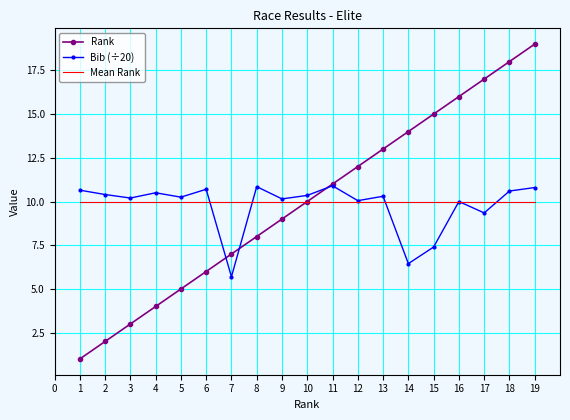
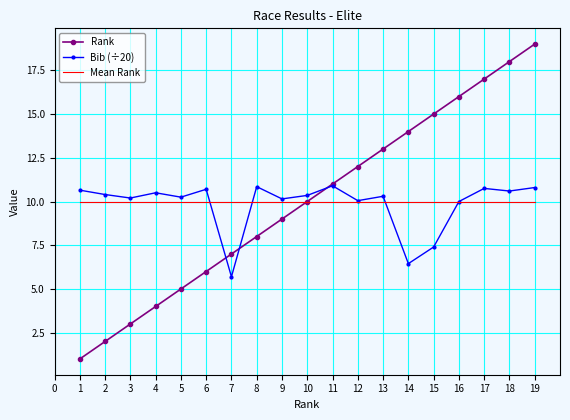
  {
    "Rank": {
      "1": 1.0,
      "2": 2.0,
      "3": 3.0,
      "4": 4.0,
      "5": 5.0,
      "6": 6.0,
      "7": 7.0,
      "8": 8.0,
      "9": 9.0,
      "12": 12.0,
      "13": 13.0,
      "14": 14.0,
      "15": 15.0,
      "16": 16.0,
      "17": 17.0,
      "18": 18.0,
      "19": 19.0
    },
    "Bib (÷20)": {
      "1": 10.7,
      "2": 10.4,
      "3": 10.2,
      "4": 10.5,
      "5": 10.3,
      "6": 10.7,
      "7": 5.7,
      "8": 10.9,
      "9": 10.2,
      "10": 10.4,
      "13": 10.3,
      "14": 6.5,
      "15": 7.4,
-     "17": 9.4,
+     "17": 10.8,
      "18": 10.6,
      "19": 10.8
    },
    "Mean Rank": {
      "1": 10.0,
      "2": 10.0,
      "3": 10.0,
      "4": 10.0,
      "5": 10.0,
      "6": 10.0,
      "7": 10.0,
      "8": 10.0,
      "9": 10.0,
      "11": 10.0,
      "13": 10.0,
      "14": 10.0,
      "15": 10.0,
      "17": 10.0,
      "18": 10.0,
      "19": 10.0
    }
  }
